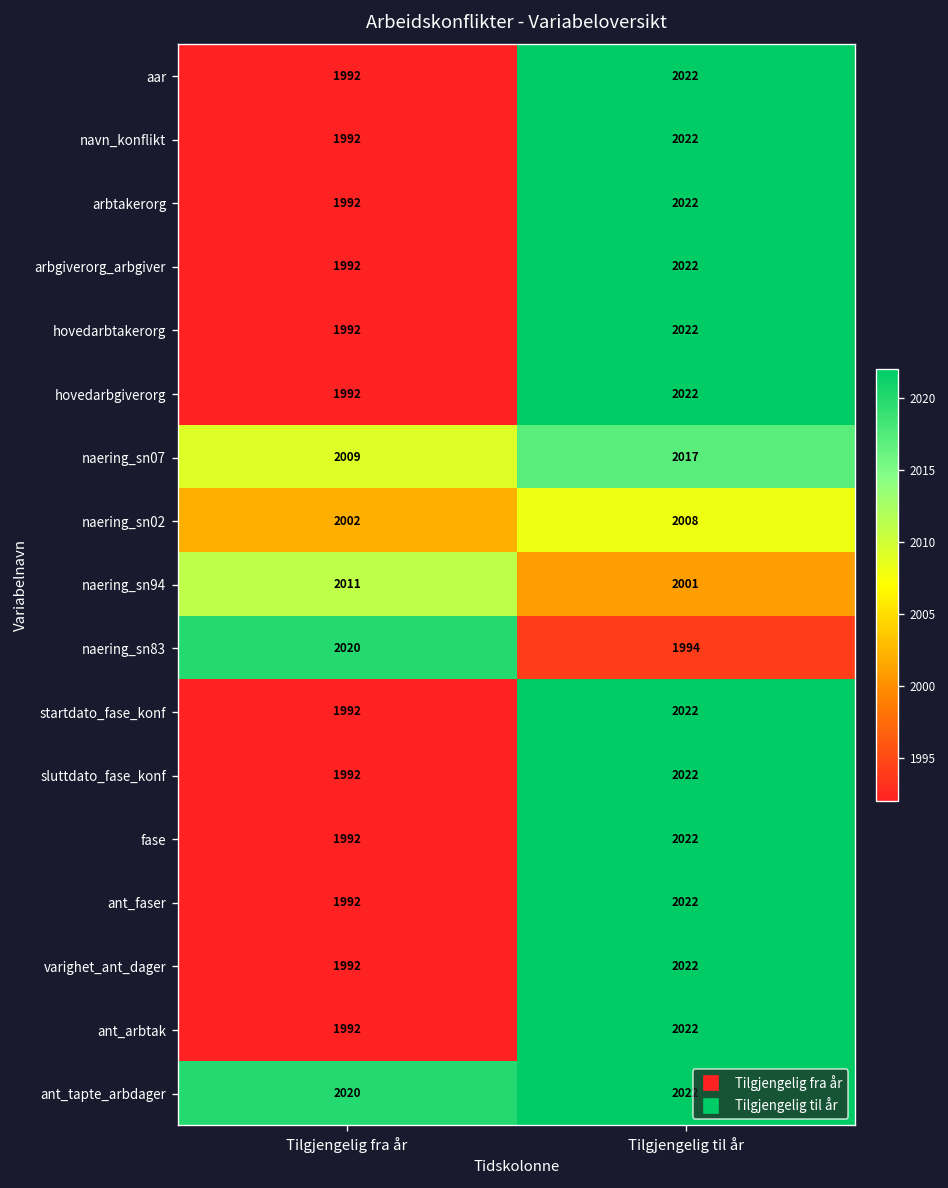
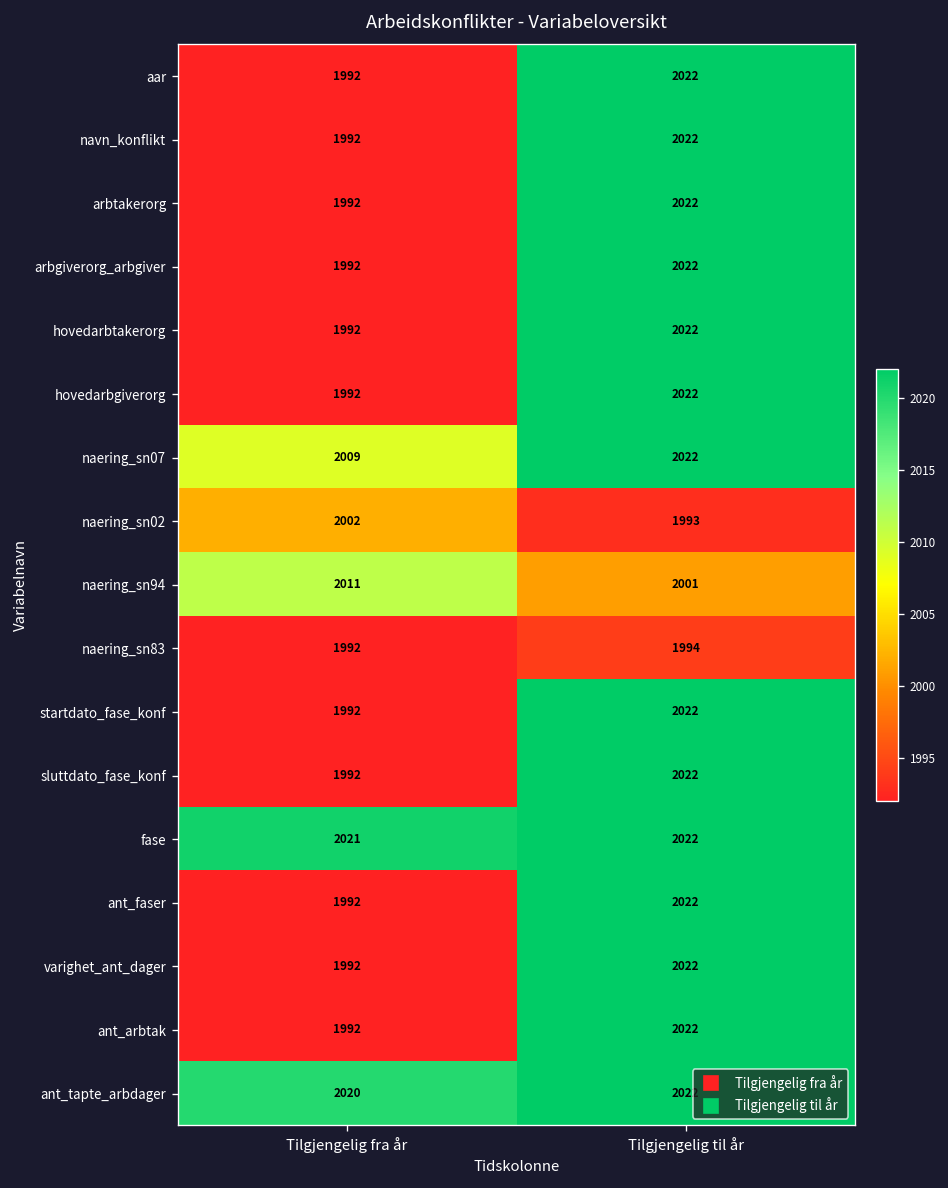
  {
    "aar": {
      "Tilgjengelig fra år": 1992,
      "Tilgjengelig til år": 2022
    },
    "navn_konflikt": {
      "Tilgjengelig fra år": 1992,
      "Tilgjengelig til år": 2022
    },
    "arbtakerorg": {
      "Tilgjengelig fra år": 1992,
      "Tilgjengelig til år": 2022
    },
    "arbgiverorg_arbgiver": {
      "Tilgjengelig fra år": 1992,
      "Tilgjengelig til år": 2022
    },
    "hovedarbtakerorg": {
      "Tilgjengelig fra år": 1992,
      "Tilgjengelig til år": 2022
    },
    "hovedarbgiverorg": {
      "Tilgjengelig fra år": 1992,
      "Tilgjengelig til år": 2022
    },
    "naering_sn07": {
      "Tilgjengelig fra år": 2009,
-     "Tilgjengelig til år": 2017
+     "Tilgjengelig til år": 2022
    },
    "naering_sn02": {
      "Tilgjengelig fra år": 2002,
-     "Tilgjengelig til år": 2008
+     "Tilgjengelig til år": 1993
    },
    "naering_sn94": {
      "Tilgjengelig fra år": 2011,
      "Tilgjengelig til år": 2001
    },
    "naering_sn83": {
-     "Tilgjengelig fra år": 2020,
+     "Tilgjengelig fra år": 1992,
      "Tilgjengelig til år": 1994
    },
    "startdato_fase_konf": {
      "Tilgjengelig fra år": 1992,
      "Tilgjengelig til år": 2022
    },
    "sluttdato_fase_konf": {
      "Tilgjengelig fra år": 1992,
      "Tilgjengelig til år": 2022
    },
    "fase": {
-     "Tilgjengelig fra år": 1992,
+     "Tilgjengelig fra år": 2021,
      "Tilgjengelig til år": 2022
    },
    "ant_faser": {
      "Tilgjengelig fra år": 1992,
      "Tilgjengelig til år": 2022
    },
    "varighet_ant_dager": {
      "Tilgjengelig fra år": 1992,
      "Tilgjengelig til år": 2022
    },
    "ant_arbtak": {
      "Tilgjengelig fra år": 1992,
      "Tilgjengelig til år": 2022
    },
    "ant_tapte_arbdager": {
      "Tilgjengelig fra år": 2020
    }
  }
